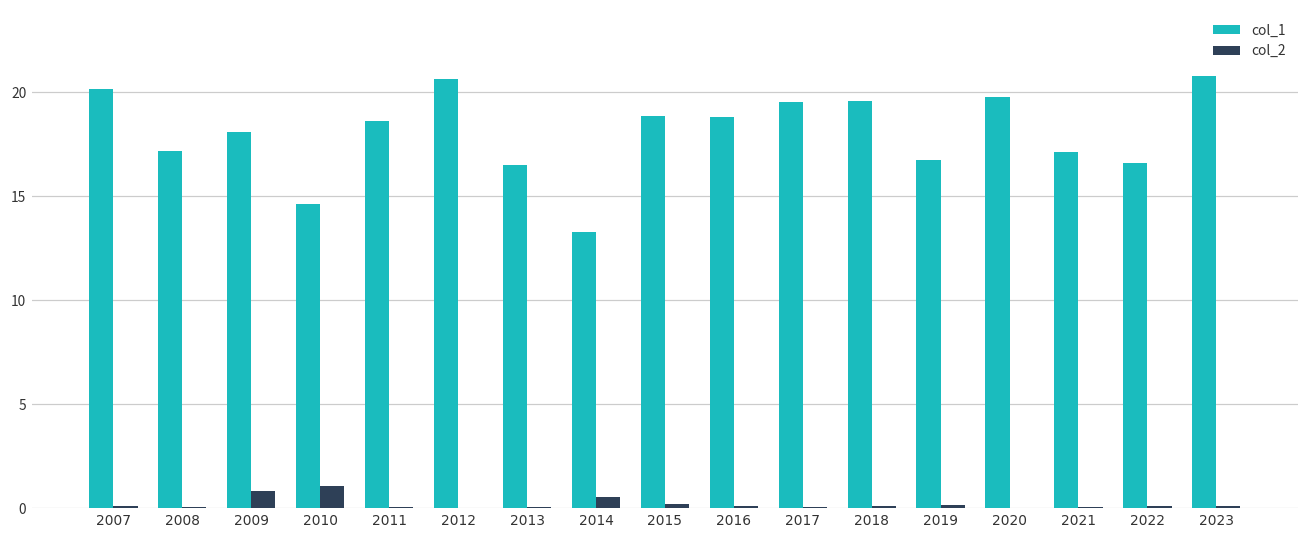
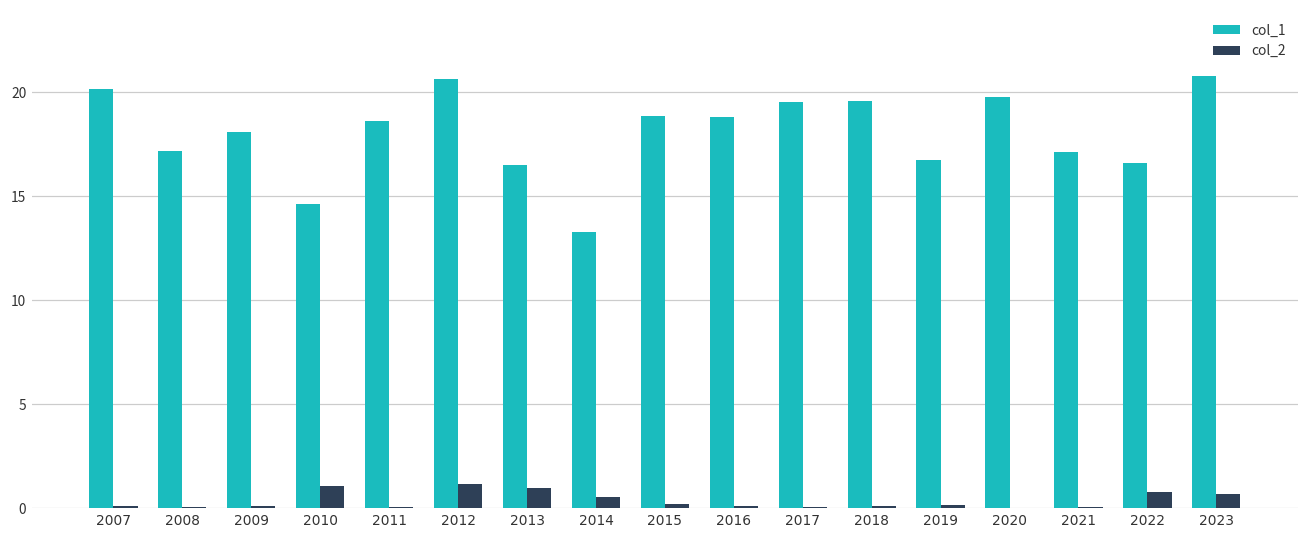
  {
    "col_1": {
      "2007": 20.2,
      "2008": 17.2,
      "2009": 18.1,
      "2010": 14.6,
      "2011": 18.6,
      "2012": 20.6,
      "2013": 16.5,
      "2014": 13.3,
      "2015": 18.9,
      "2016": 18.8,
      "2017": 19.6,
      "2018": 19.6,
      "2019": 16.7,
      "2020": 19.8,
      "2021": 17.2,
      "2022": 16.6,
      "2023": 20.8
    },
    "col_2": {
-     "2009": 0.8,
+     "2009": 0.1,
      "2010": 1.1,
-     "2012": 0.0,
-     "2013": 0.1,
+     "2012": 1.2,
+     "2013": 1.0,
      "2014": 0.5,
      "2015": 0.2,
      "2018": 0.1,
      "2019": 0.2,
-     "2022": 0.1,
-     "2023": 0.1
+     "2022": 0.8,
+     "2023": 0.7
    }
  }
